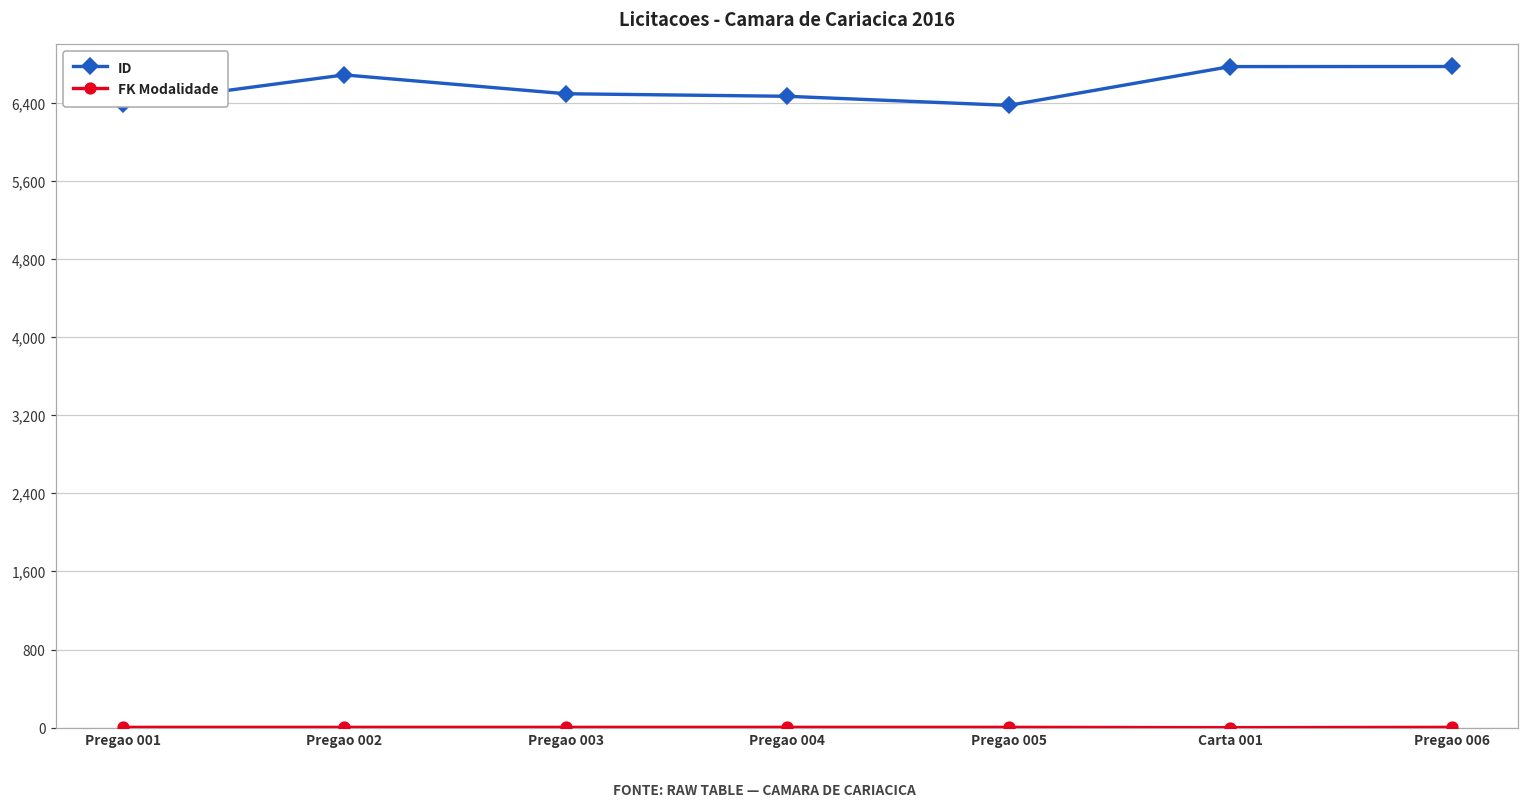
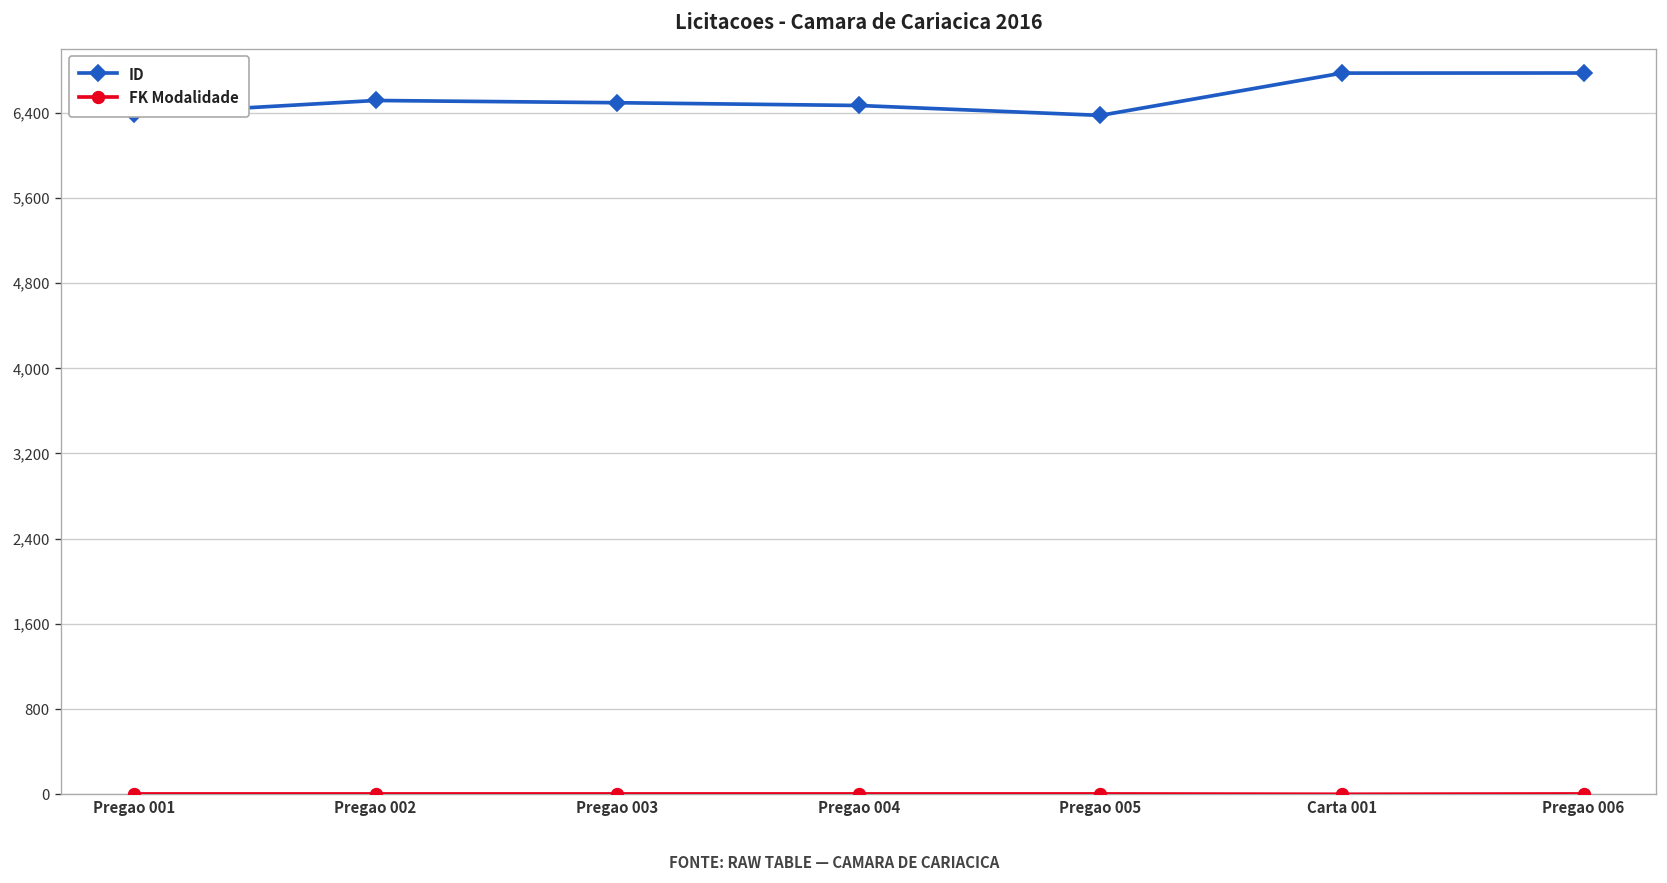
  {
    "ID": {
-     "Pregao 002": "6,700",
+     "Pregao 002": "6,500",
      "Pregao 003": "6,500",
      "Pregao 004": "6,500",
      "Pregao 005": "6,400",
      "Carta 001": "6,800",
      "Pregao 006": "6,800"
    },
    "FK Modalidade": {
      "Pregao 001": "0",
      "Pregao 002": "0",
      "Pregao 003": "0",
      "Pregao 004": "0",
      "Pregao 005": "0",
      "Carta 001": "0",
      "Pregao 006": "0"
    }
  }
